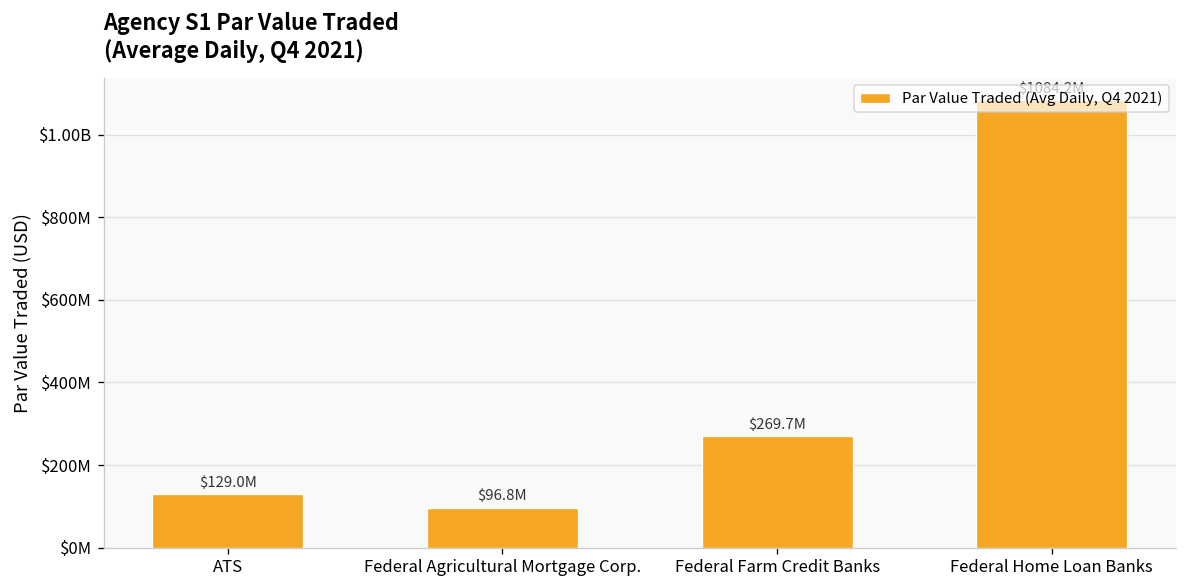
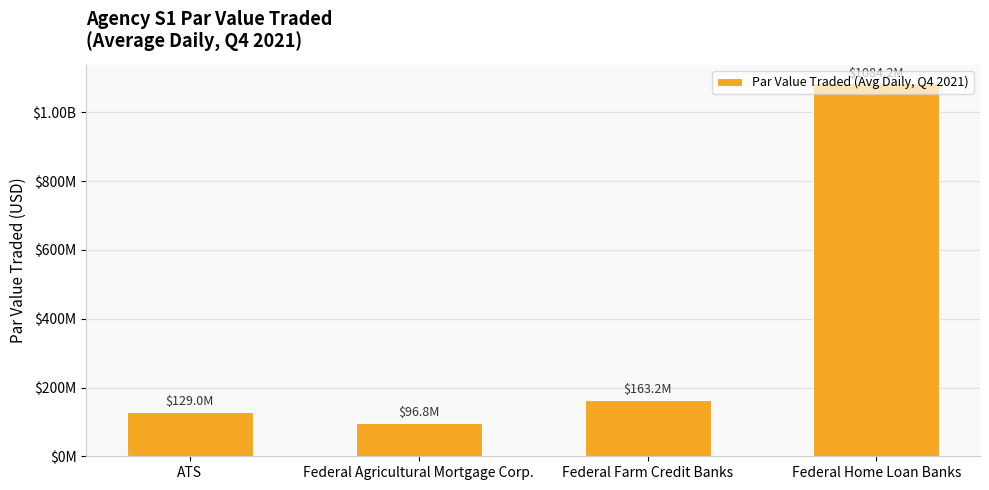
  {
    "ATS": "$129.0M",
    "Federal Agricultural Mortgage Corp.": "$96.8M",
-   "Federal Farm Credit Banks": "$269.7M"
+   "Federal Farm Credit Banks": "$163.2M"
  }
